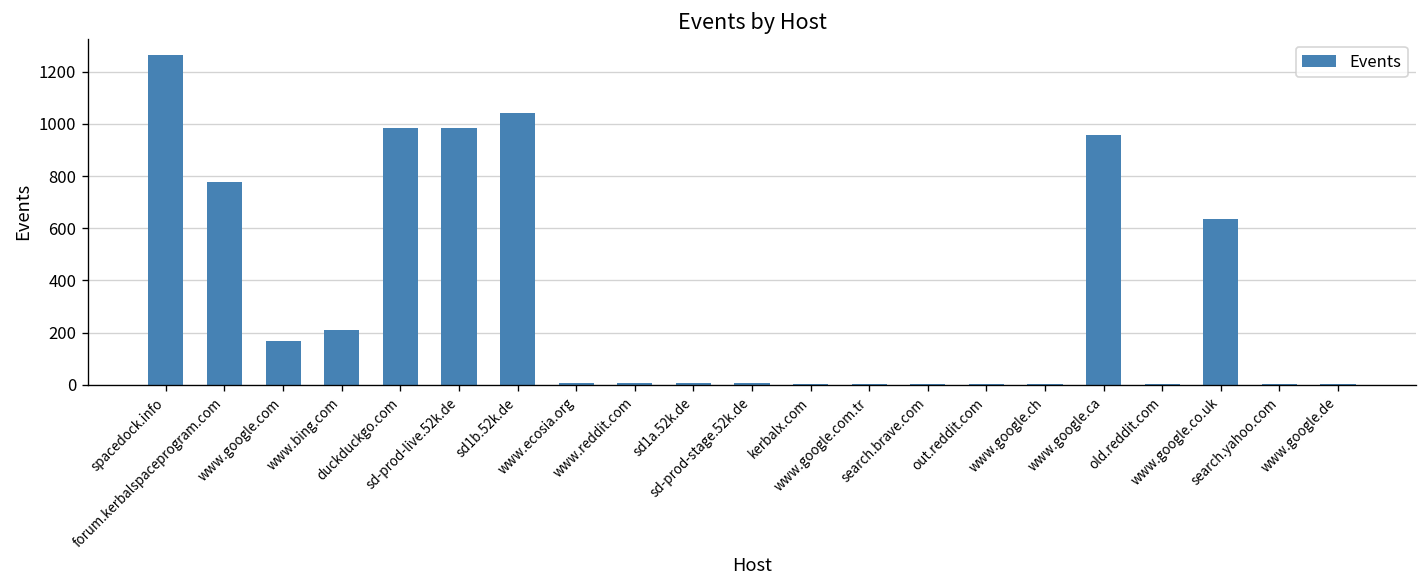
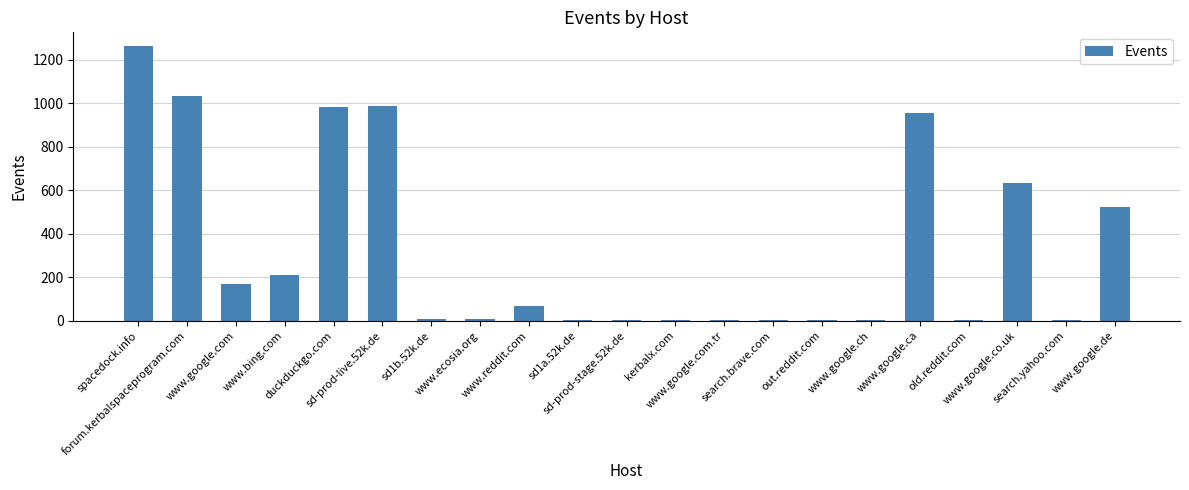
  {
    "spacedock.info": 1260,
-   "forum.kerbalspaceprogram.com": 780,
+   "forum.kerbalspaceprogram.com": 1040,
    "www.google.com": 170,
    "www.bing.com": 210,
    "duckduckgo.com": 980,
    "sd-prod-live.52k.de": 990,
-   "sd1b.52k.de": 1040,
-   "www.reddit.com": 10,
+   "sd1b.52k.de": 10,
+   "www.reddit.com": 70,
    "www.google.ca": 960,
    "www.google.co.uk": 630,
-   "www.google.de": 0
+   "www.google.de": 520
  }
